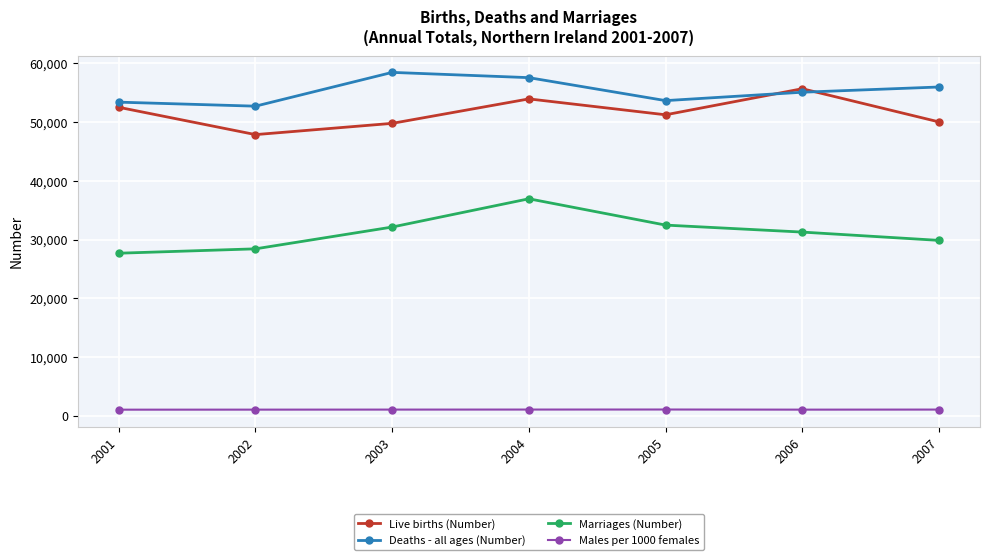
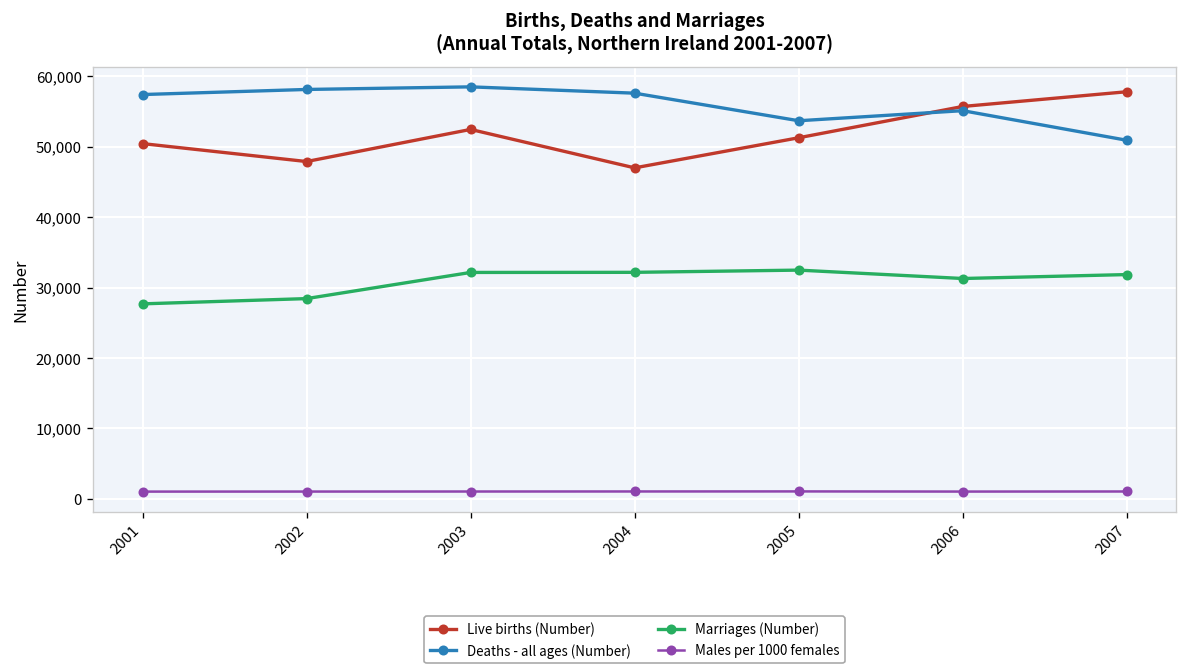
  {
    "Live births (Number)": {
-     "2001": "53,000",
+     "2001": "50,000",
      "2002": "48,000",
-     "2003": "50,000",
-     "2004": "54,000",
+     "2003": "52,000",
+     "2004": "47,000",
      "2005": "51,000",
      "2006": "56,000",
-     "2007": "50,000"
+     "2007": "58,000"
    },
    "Deaths - all ages (Number)": {
-     "2001": "53,000",
-     "2002": "53,000",
+     "2001": "57,000",
+     "2002": "58,000",
      "2003": "58,000",
      "2004": "58,000",
      "2005": "54,000",
      "2006": "55,000",
-     "2007": "56,000"
+     "2007": "51,000"
    },
    "Marriages (Number)": {
      "2001": "28,000",
      "2002": "28,000",
      "2003": "32,000",
-     "2004": "37,000",
+     "2004": "32,000",
      "2005": "32,000",
      "2006": "31,000",
-     "2007": "30,000"
+     "2007": "32,000"
    },
    "Males per 1000 females": {
      "2001": "1,000",
      "2002": "1,000",
      "2003": "1,000",
      "2004": "1,000",
      "2005": "1,000",
      "2006": "1,000",
      "2007": "1,000"
    }
  }
